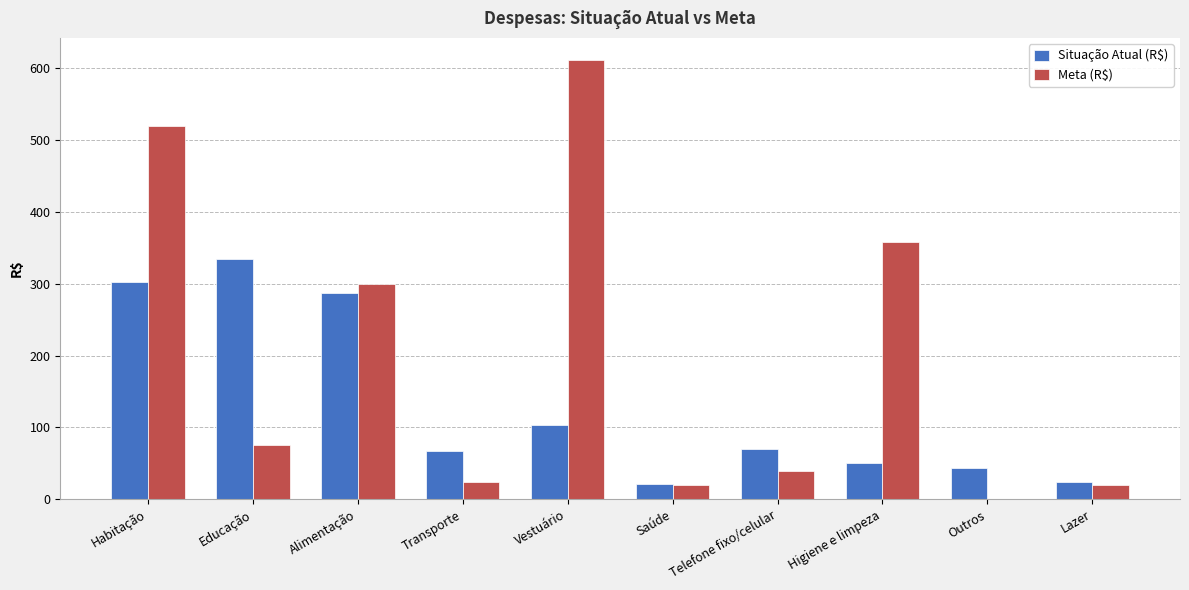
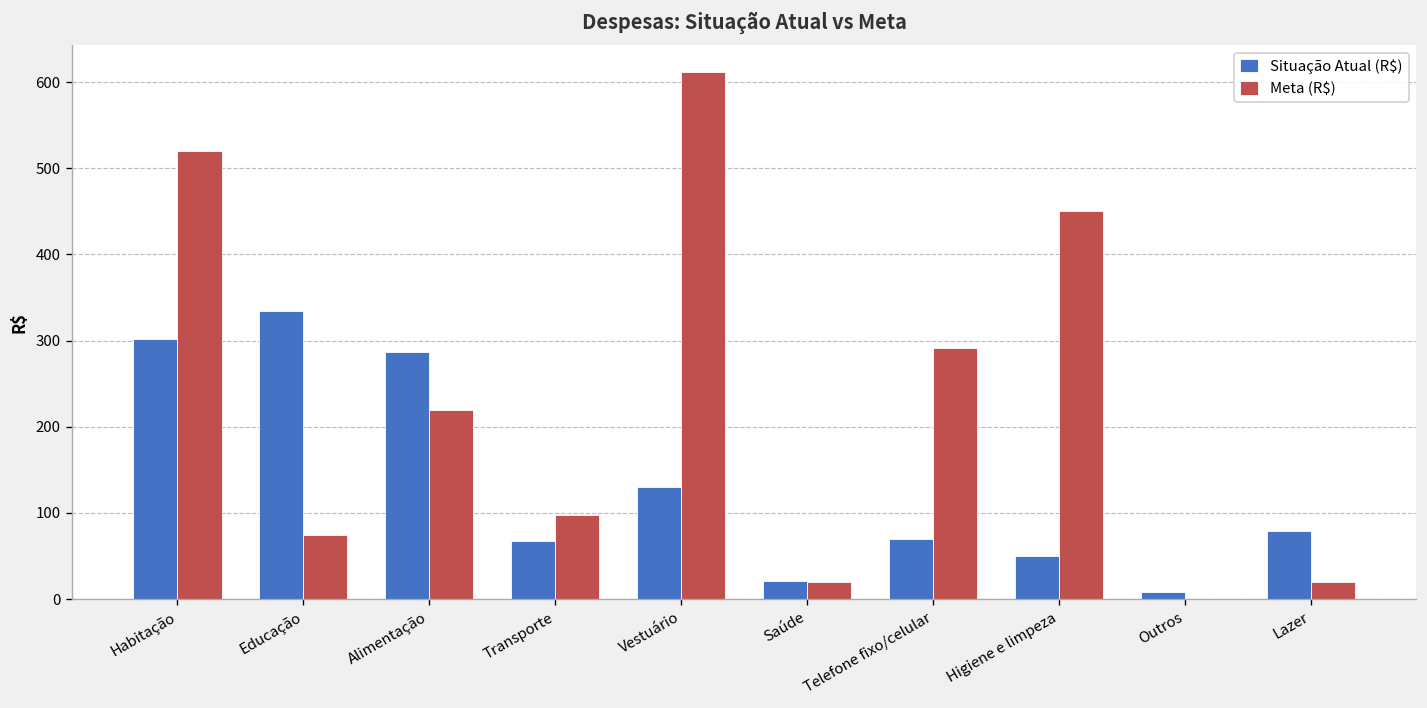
  {
    "Situação Atual (R$)": {
      "Habitação": 300,
      "Educação": 330,
      "Alimentação": 290,
      "Transporte": 70,
-     "Vestuário": 100,
+     "Vestuário": 130,
      "Saúde": 20,
      "Telefone fixo/celular": 70,
      "Higiene e limpeza": 50,
-     "Outros": 40,
-     "Lazer": 20
+     "Outros": 10,
+     "Lazer": 80
    },
    "Meta (R$)": {
      "Habitação": 520,
      "Educação": 80,
-     "Alimentação": 300,
-     "Transporte": 20,
+     "Alimentação": 220,
+     "Transporte": 100,
      "Vestuário": 610,
      "Saúde": 20,
-     "Telefone fixo/celular": 40,
-     "Higiene e limpeza": 360,
+     "Telefone fixo/celular": 290,
+     "Higiene e limpeza": 450,
      "Outros": 0,
      "Lazer": 20
    }
  }
